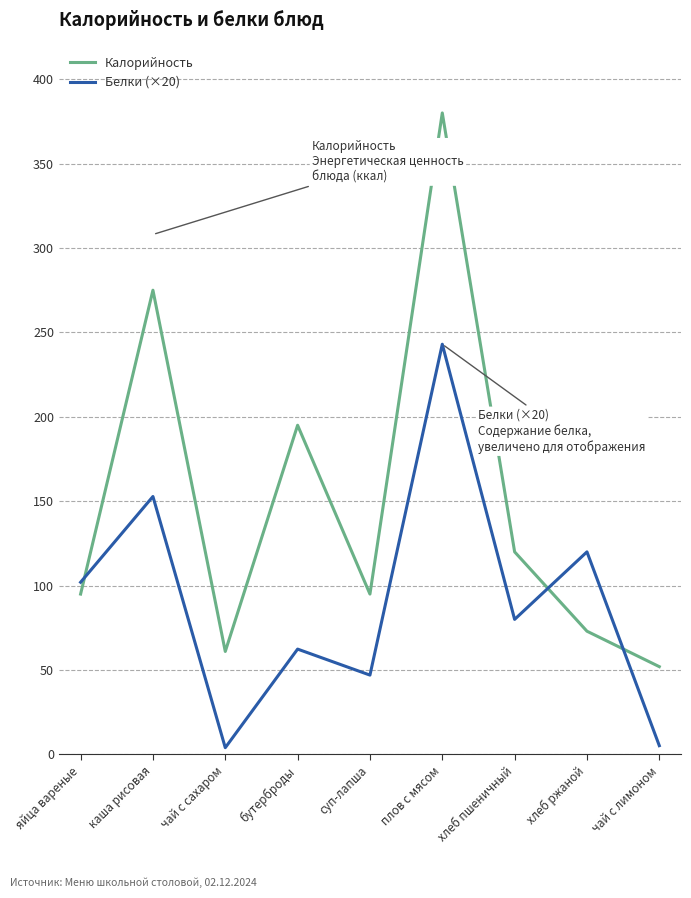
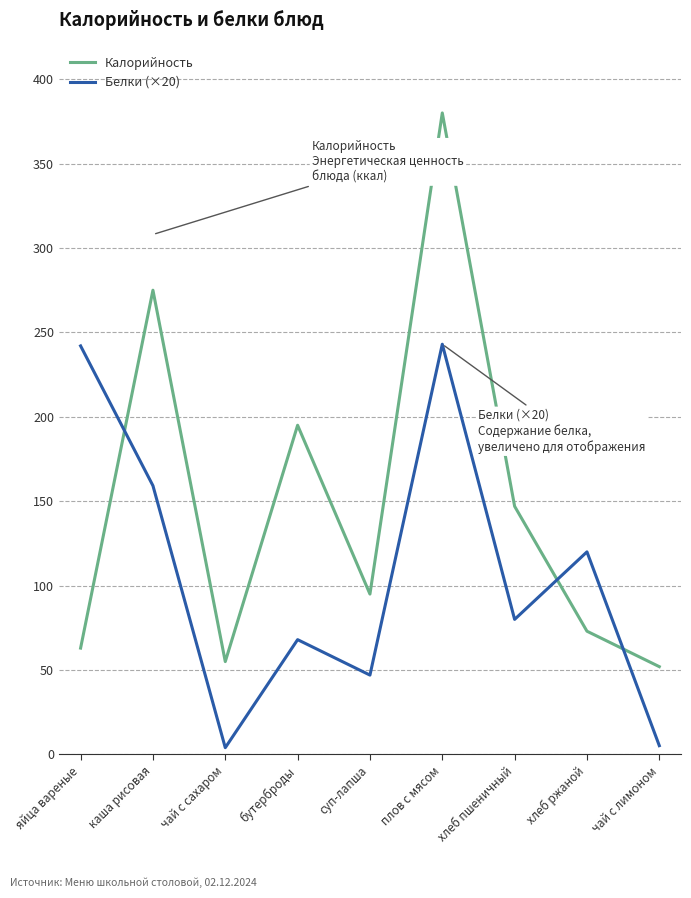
  {
    "Калорийность": {
-     "яйца вареные": 95,
+     "яйца вареные": 63,
      "каша рисовая": 275,
-     "чай с сахаром": 61,
+     "чай с сахаром": 55,
      "бутерброды": 195,
      "суп-лапша": 95,
      "плов с мясом": 380,
-     "хлеб пшеничный": 120,
+     "хлеб пшеничный": 147,
      "хлеб ржаной": 73,
      "чай с лимоном": 52
    },
    "Белки (×20)": {
-     "яйца вареные": 102,
-     "каша рисовая": 153,
+     "яйца вареные": 242,
+     "каша рисовая": 159,
      "чай с сахаром": 4,
-     "бутерброды": 62,
+     "бутерброды": 68,
      "суп-лапша": 47,
      "хлеб пшеничный": 80,
      "хлеб ржаной": 120,
      "чай с лимоном": 5
    }
  }
